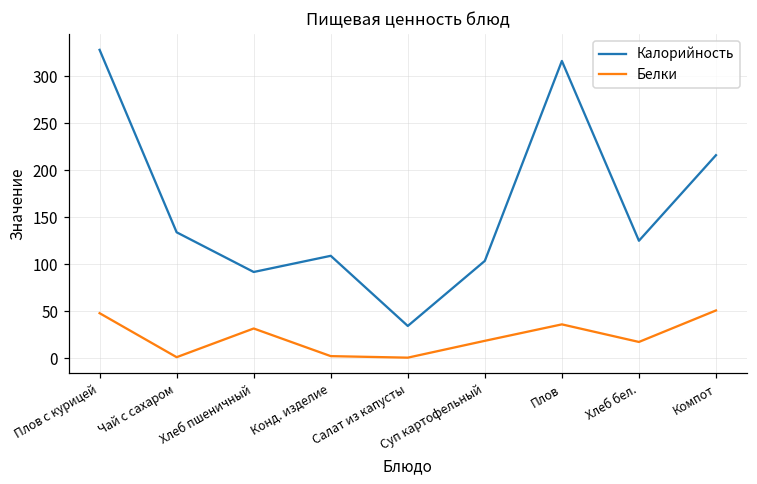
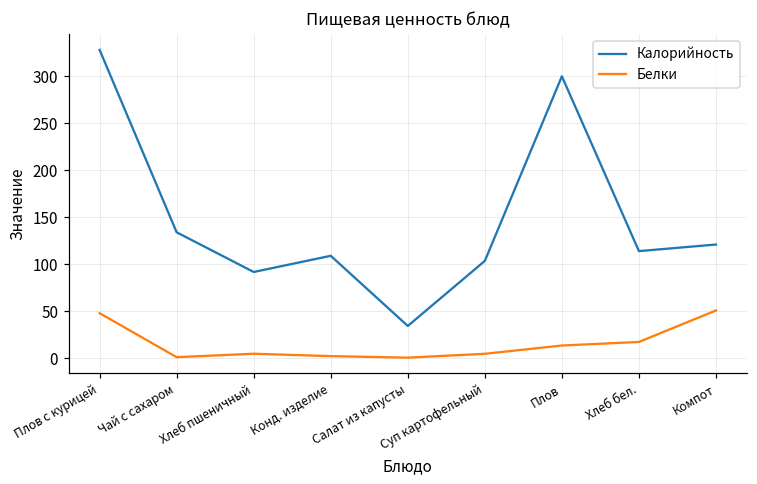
  {
    "Калорийность": {
      "Плов с курицей": 330,
      "Чай с сахаром": 130,
      "Хлеб пшеничный": 90,
      "Конд. изделие": 110,
      "Салат из капусты": 30,
      "Суп картофельный": 100,
-     "Плов": 320,
-     "Хлеб бел.": 130,
-     "Компот": 220
+     "Плов": 300,
+     "Хлеб бел.": 110,
+     "Компот": 120
    },
    "Белки": {
      "Плов с курицей": 50,
      "Чай с сахаром": 0,
-     "Хлеб пшеничный": 30,
+     "Хлеб пшеничный": 0,
      "Конд. изделие": 0,
      "Салат из капусты": 0,
-     "Суп картофельный": 20,
-     "Плов": 40,
+     "Суп картофельный": 0,
+     "Плов": 10,
      "Хлеб бел.": 20,
      "Компот": 50
    }
  }
